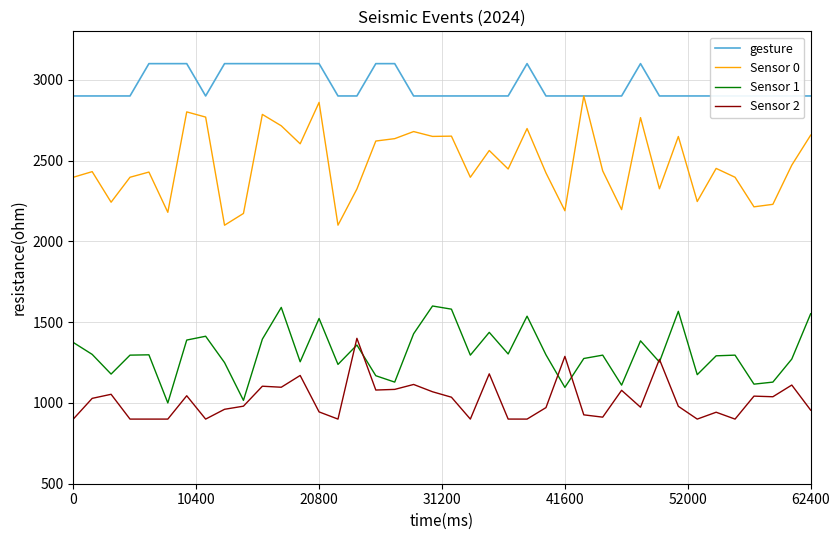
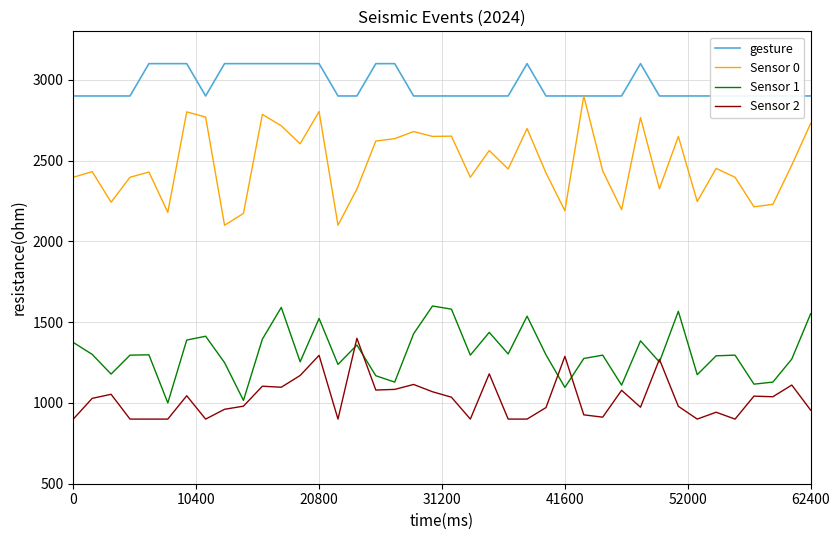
  {
    "gesture": {
      "0": 2900,
      "20800": 3100,
      "41600": 2900,
      "62400": 2900
    },
    "Sensor 0": {
      "0": 2400,
-     "20800": 2860,
+     "20800": 2800,
      "41600": 2190,
-     "62400": 2660
+     "62400": 2730
    },
    "Sensor 1": {
      "0": 1370,
      "20800": 1520,
      "41600": 1100,
      "62400": 1550
    },
    "Sensor 2": {
      "0": 900,
-     "20800": 940,
+     "20800": 1290,
      "41600": 1290,
      "62400": 960
    }
  }
